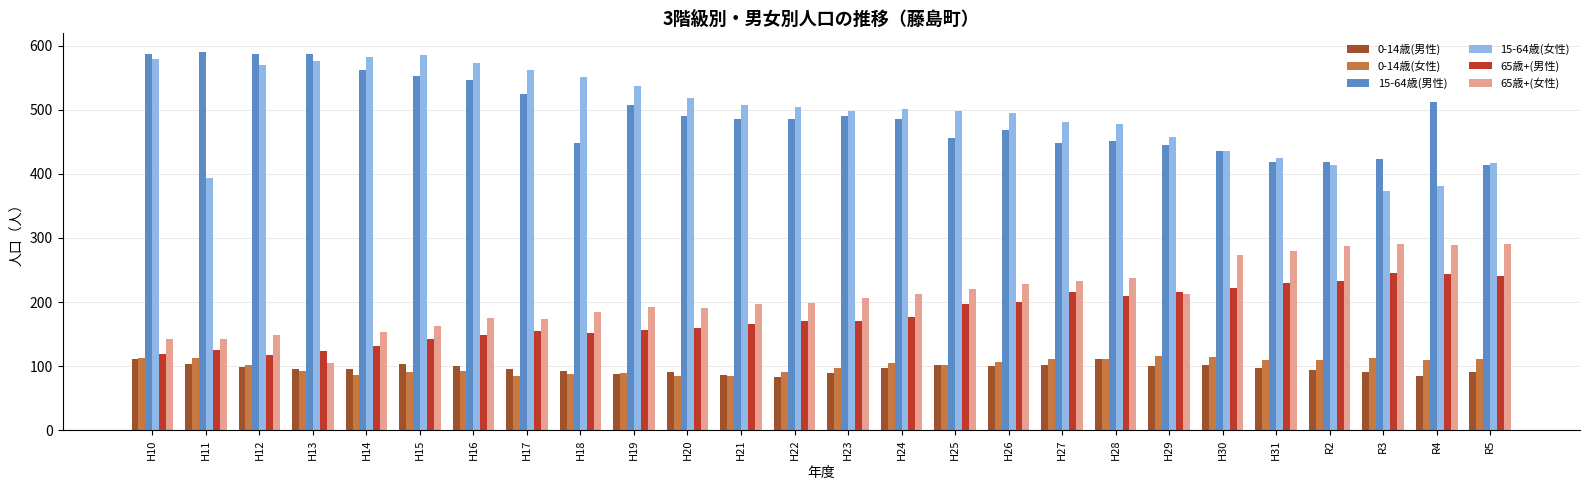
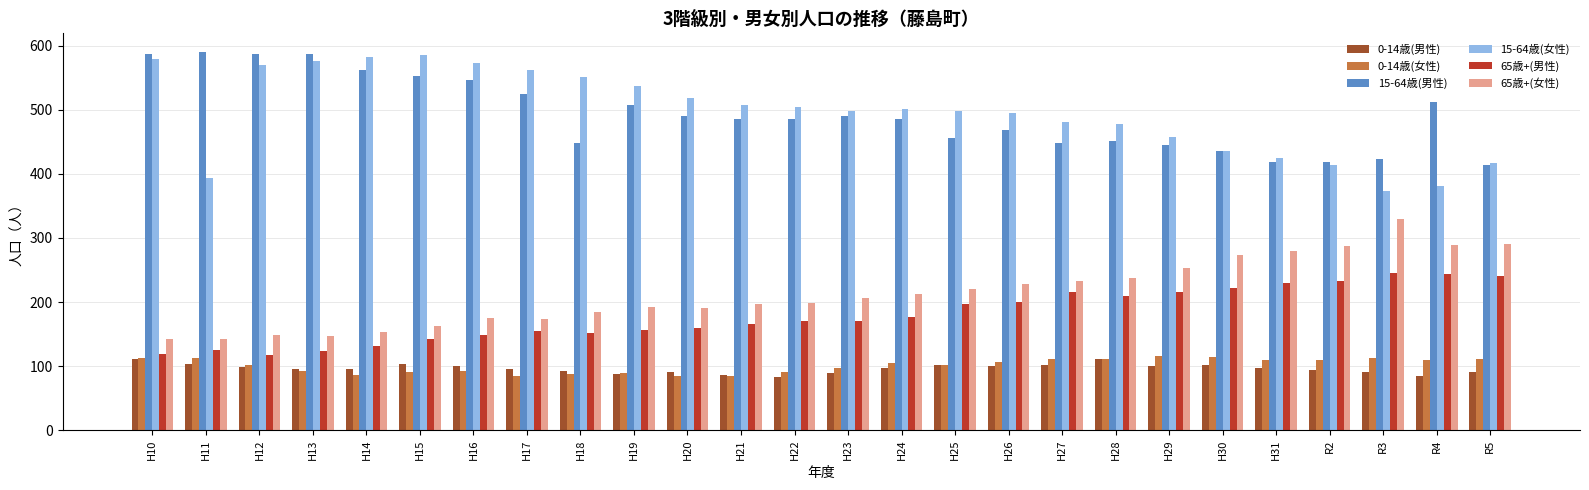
  {
    "15-64歳(男性)": {
      "H10": 590,
      "H11": 590,
      "H12": 590,
      "H13": 590,
      "H14": 560,
      "H15": 550,
      "H16": 550,
      "H17": 520,
      "H18": 450,
      "H19": 510,
      "H20": 490,
      "H21": 490,
      "H22": 490,
      "H23": 490,
      "H24": 490,
      "H25": 460,
      "H26": 470,
      "H27": 450,
      "H28": 450,
      "H29": 450,
      "H30": 440,
      "H31": 420,
      "R2": 420,
      "R3": 420,
      "R4": 510,
      "R5": 410
    },
    "15-64歳(女性)": {
      "H10": 580,
      "H11": 390,
      "H12": 570,
      "H13": 580,
      "H14": 580,
      "H15": 590,
      "H16": 570,
      "H17": 560,
      "H18": 550,
      "H19": 540,
      "H20": 520,
      "H21": 510,
      "H22": 510,
      "H23": 500,
      "H24": 500,
      "H25": 500,
      "H26": 500,
      "H27": 480,
      "H28": 480,
      "H29": 460,
      "H30": 440,
      "H31": 430,
      "R2": 410,
      "R3": 370,
      "R4": 380,
      "R5": 420
    },
    "65歳+(女性)": {
      "H10": 140,
      "H11": 140,
      "H12": 150,
-     "H13": 100,
+     "H13": 150,
      "H14": 150,
      "H15": 160,
      "H16": 180,
      "H17": 170,
      "H18": 180,
      "H19": 190,
      "H20": 190,
      "H21": 200,
      "H22": 200,
      "H23": 210,
      "H24": 210,
      "H25": 220,
      "H26": 230,
      "H27": 230,
      "H28": 240,
-     "H29": 210,
+     "H29": 250,
      "H30": 270,
      "H31": 280,
      "R2": 290,
-     "R3": 290,
+     "R3": 330,
      "R4": 290,
      "R5": 290
    }
  }
